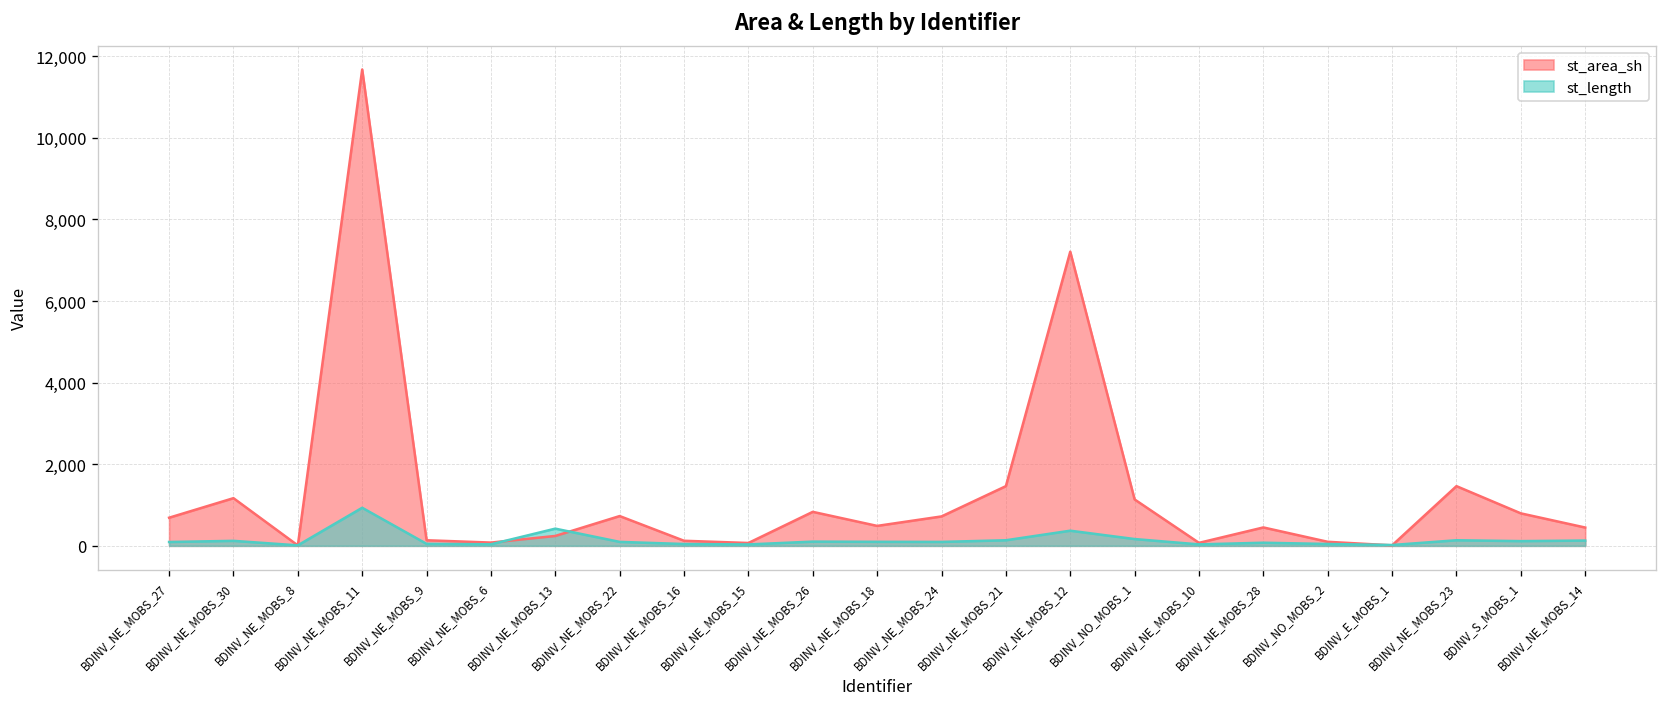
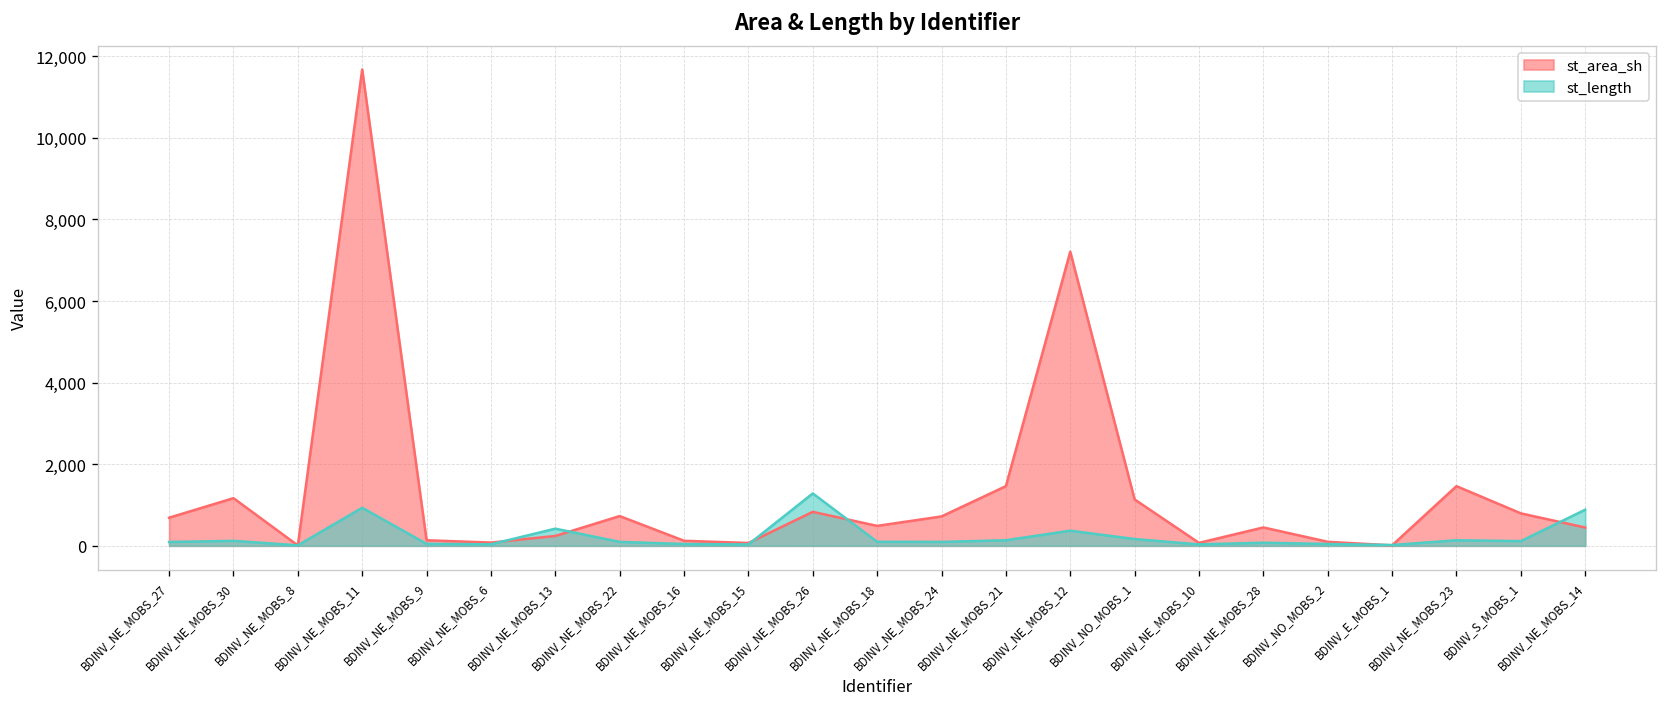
  {
    "st_area_sh": {
      "BDINV_NE_MOBS_27": "700",
      "BDINV_NE_MOBS_30": "1,200",
      "BDINV_NE_MOBS_11": "11,700",
      "BDINV_NE_MOBS_9": "100",
      "BDINV_NE_MOBS_13": "200",
      "BDINV_NE_MOBS_22": "700",
      "BDINV_NE_MOBS_16": "100",
      "BDINV_NE_MOBS_26": "800",
      "BDINV_NE_MOBS_18": "500",
      "BDINV_NE_MOBS_24": "700",
      "BDINV_NE_MOBS_21": "1,500",
      "BDINV_NE_MOBS_12": "7,200",
      "BDINV_NO_MOBS_1": "1,100",
      "BDINV_NE_MOBS_28": "400",
      "BDINV_NE_MOBS_23": "1,500",
      "BDINV_S_MOBS_1": "800",
      "BDINV_NE_MOBS_14": "400"
    },
    "st_length": {
      "BDINV_NE_MOBS_27": "100",
      "BDINV_NE_MOBS_30": "100",
      "BDINV_NE_MOBS_11": "900",
      "BDINV_NE_MOBS_9": "0",
      "BDINV_NE_MOBS_13": "400",
      "BDINV_NE_MOBS_22": "100",
      "BDINV_NE_MOBS_16": "0",
-     "BDINV_NE_MOBS_26": "100",
+     "BDINV_NE_MOBS_26": "1,300",
      "BDINV_NE_MOBS_18": "100",
      "BDINV_NE_MOBS_24": "100",
      "BDINV_NE_MOBS_21": "100",
      "BDINV_NE_MOBS_12": "400",
      "BDINV_NO_MOBS_1": "200",
      "BDINV_NE_MOBS_28": "100",
      "BDINV_NE_MOBS_23": "100",
      "BDINV_S_MOBS_1": "100",
-     "BDINV_NE_MOBS_14": "100"
+     "BDINV_NE_MOBS_14": "900"
    }
  }
